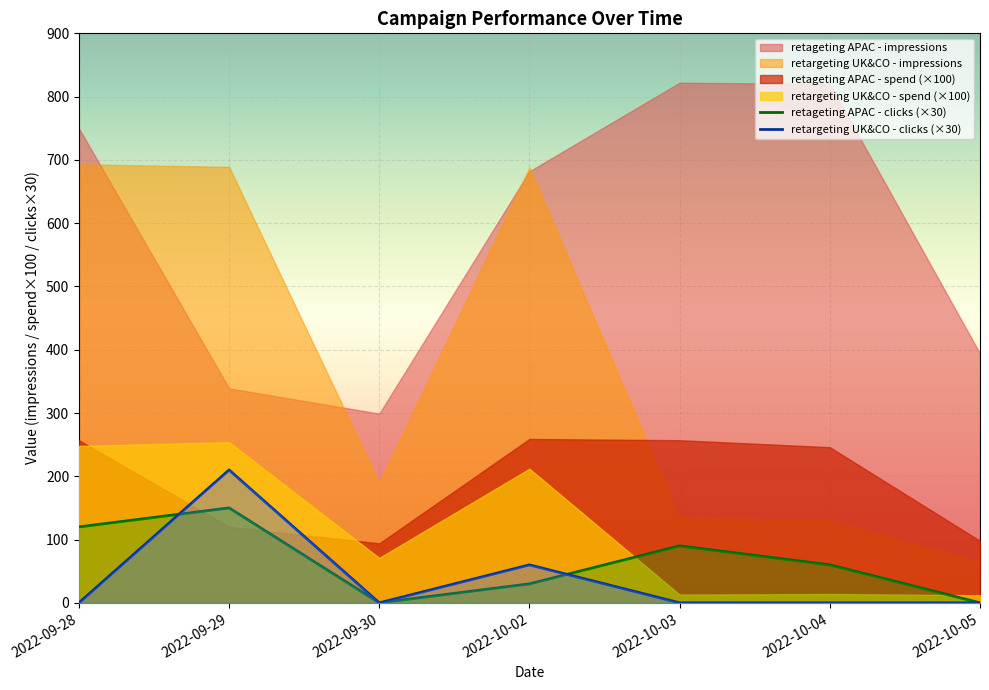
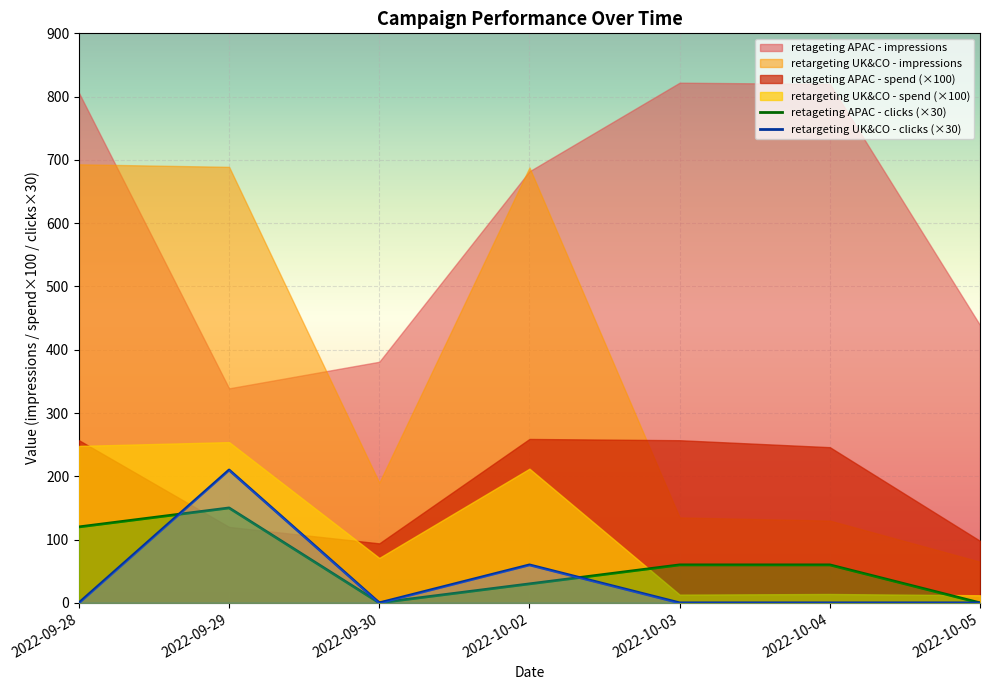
  {
    "retageting APAC - impressions": {
-     "2022-09-28": 750,
+     "2022-09-28": 810,
      "2022-09-29": 340,
-     "2022-09-30": 300,
+     "2022-09-30": 380,
      "2022-10-02": 680,
      "2022-10-03": 820,
-     "2022-10-05": 390
+     "2022-10-05": 440
    },
    "retageting APAC - clicks (×30)": {
      "2022-09-28": 120,
      "2022-09-29": 150,
      "2022-10-02": 30,
-     "2022-10-03": 90,
+     "2022-10-03": 60,
      "2022-10-04": 60
    },
    "retargeting UK&CO - clicks (×30)": {
      "2022-09-28": 0,
      "2022-09-29": 210,
      "2022-10-02": 60,
      "2022-10-03": 0,
      "2022-10-04": 0
    },
    "retageting APAC - spend (×100)": {
      "2022-09-28": 260,
      "2022-09-29": 120,
      "2022-09-30": 90,
      "2022-10-02": 260,
      "2022-10-03": 260,
      "2022-10-04": 250,
      "2022-10-05": 100
    }
  }
